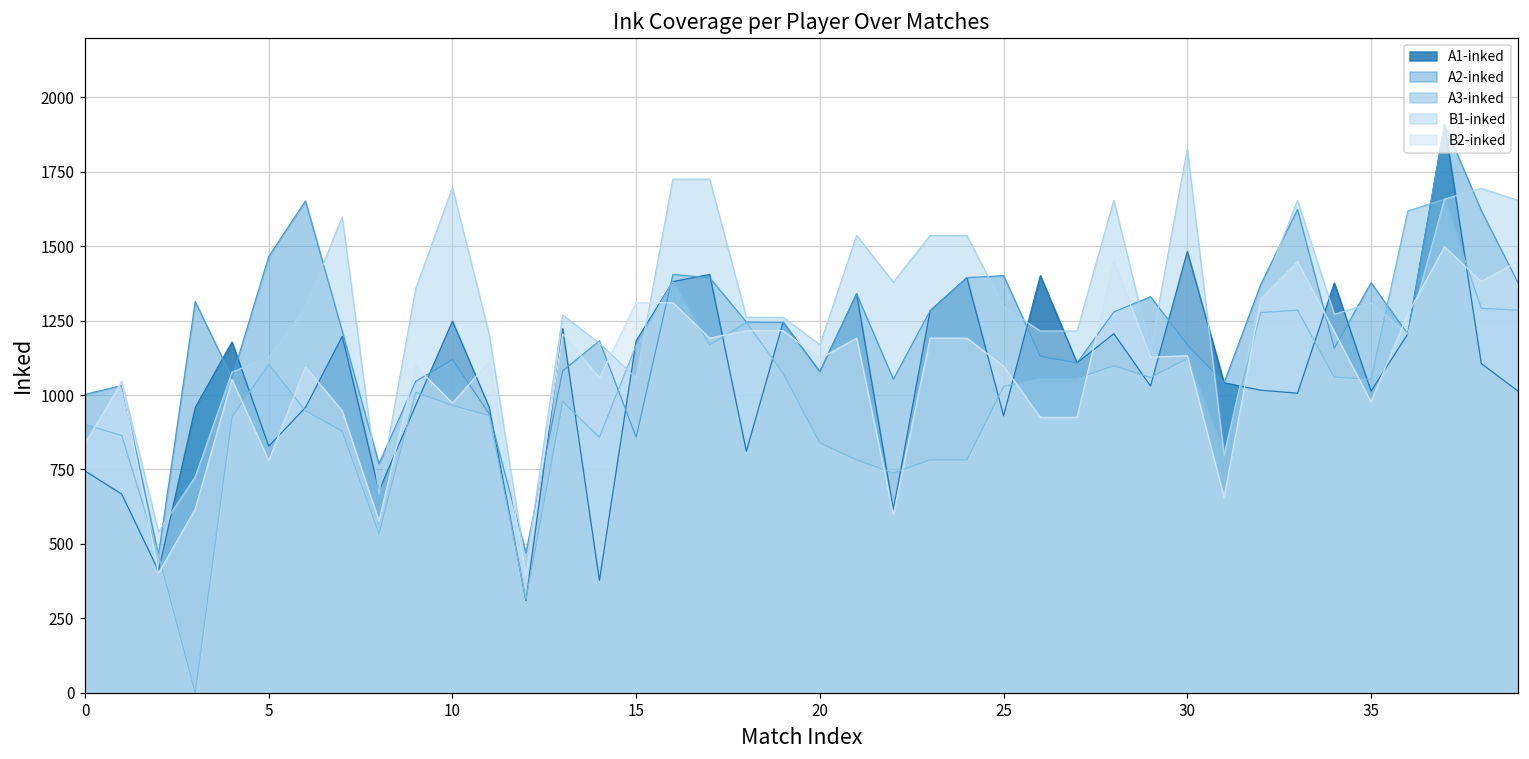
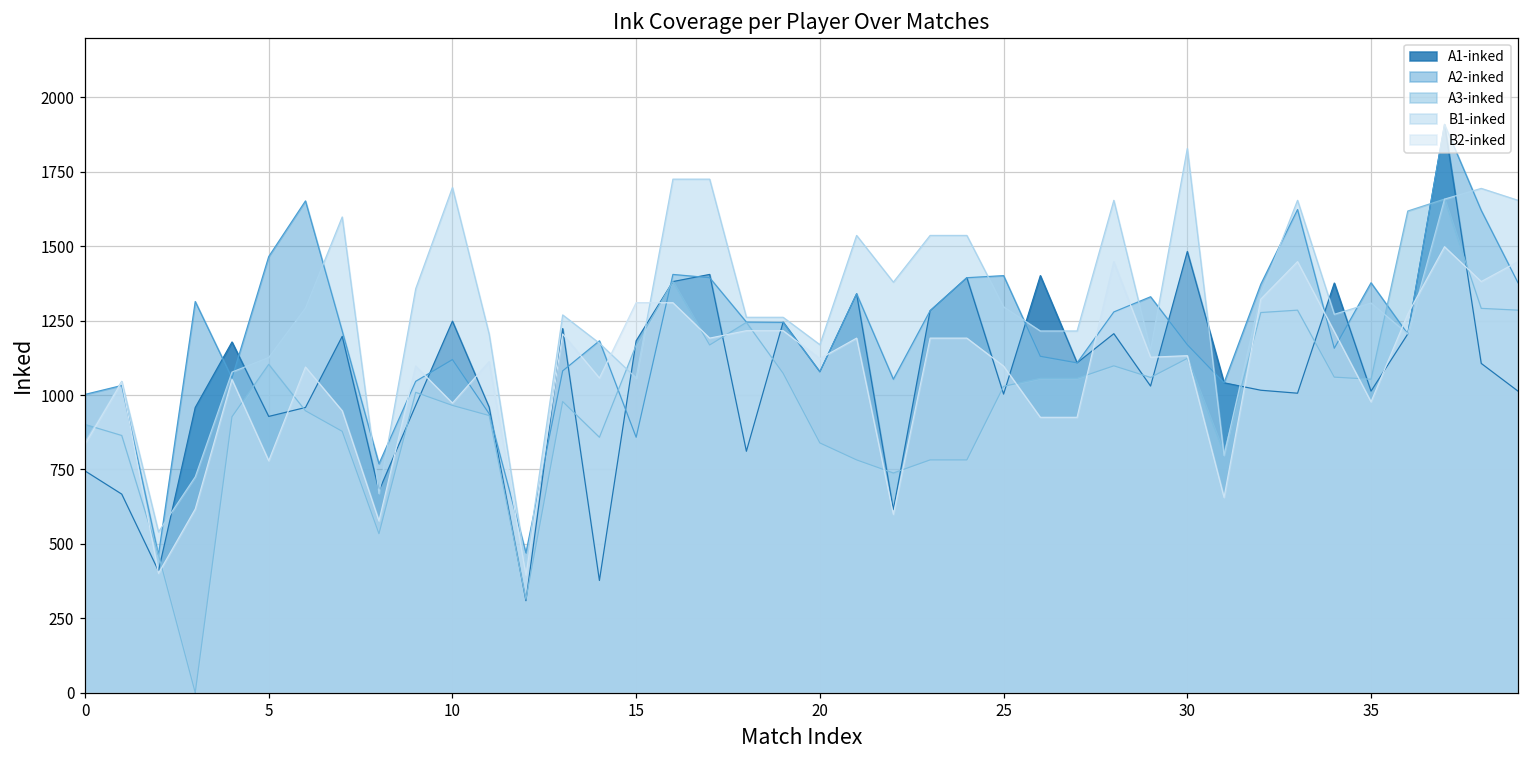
  {
    "A1-inked": {
      "0": 750,
-     "5": 830,
+     "5": 930,
      "10": 1250,
      "15": 1180,
-     "25": 930,
+     "25": 1000,
      "30": 1480,
      "35": 1010
    }
  }
